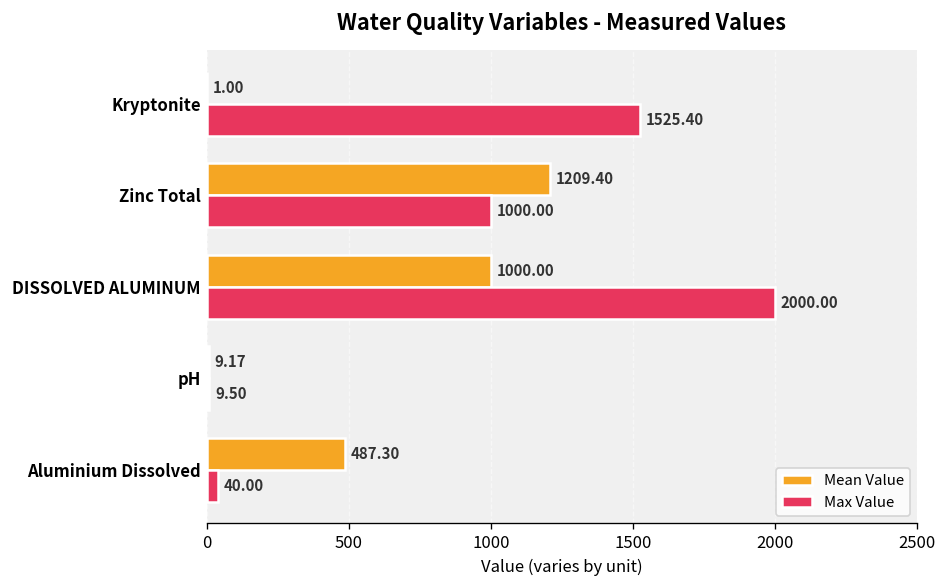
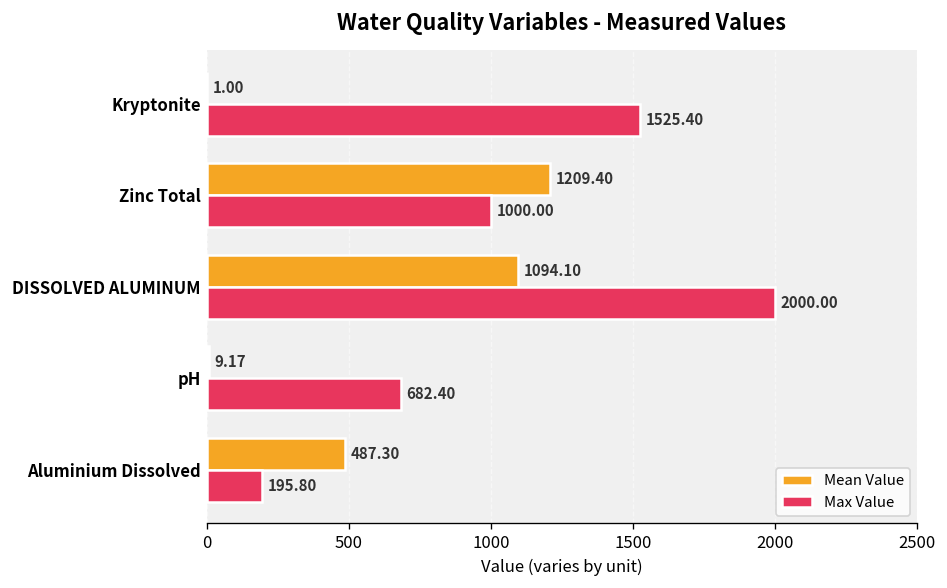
  {
    "Mean Value": {
      "Kryptonite": 1.00,
      "Zinc Total": 1209.40,
-     "DISSOLVED ALUMINUM": 1000.00,
+     "DISSOLVED ALUMINUM": 1094.10,
      "pH": 9.17,
      "Aluminium Dissolved": 487.30
    },
    "Max Value": {
      "Kryptonite": 1525.40,
      "Zinc Total": 1000.00,
      "DISSOLVED ALUMINUM": 2000.00,
-     "pH": 9.50,
-     "Aluminium Dissolved": 40.00
+     "pH": 682.40,
+     "Aluminium Dissolved": 195.80
    }
  }
